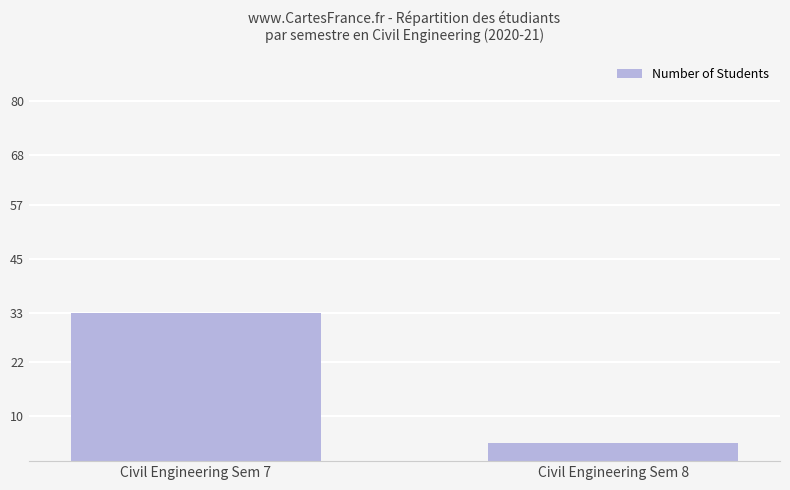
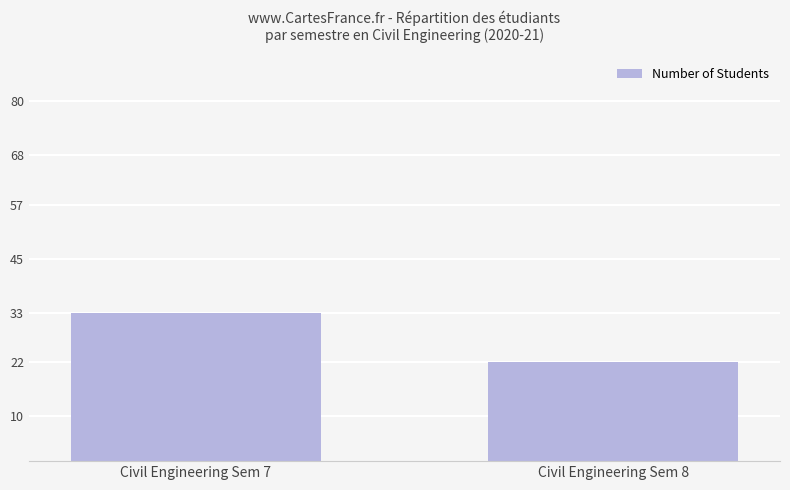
  {
    "Civil Engineering Sem 7": 33,
-   "Civil Engineering Sem 8": 4
+   "Civil Engineering Sem 8": 22
  }
